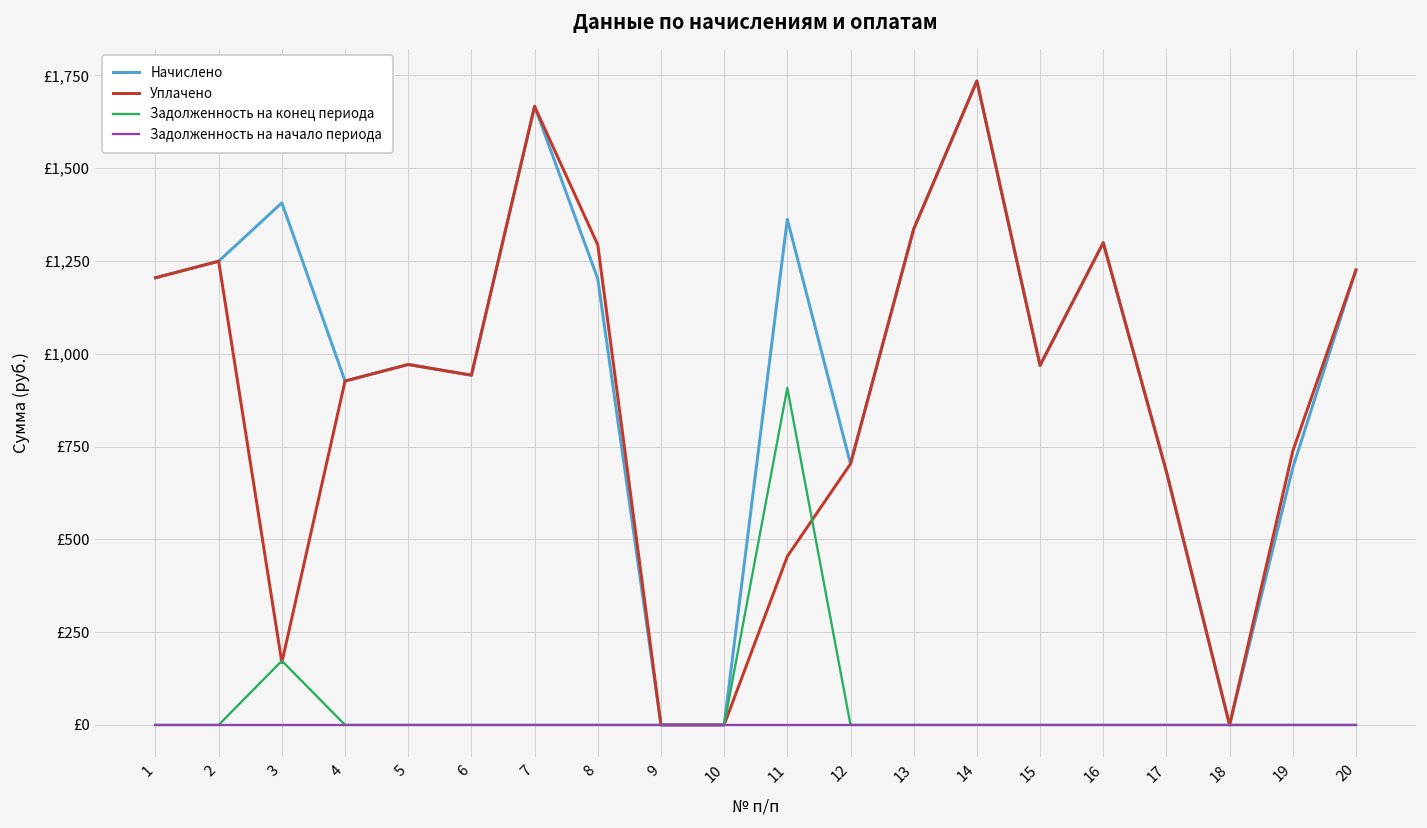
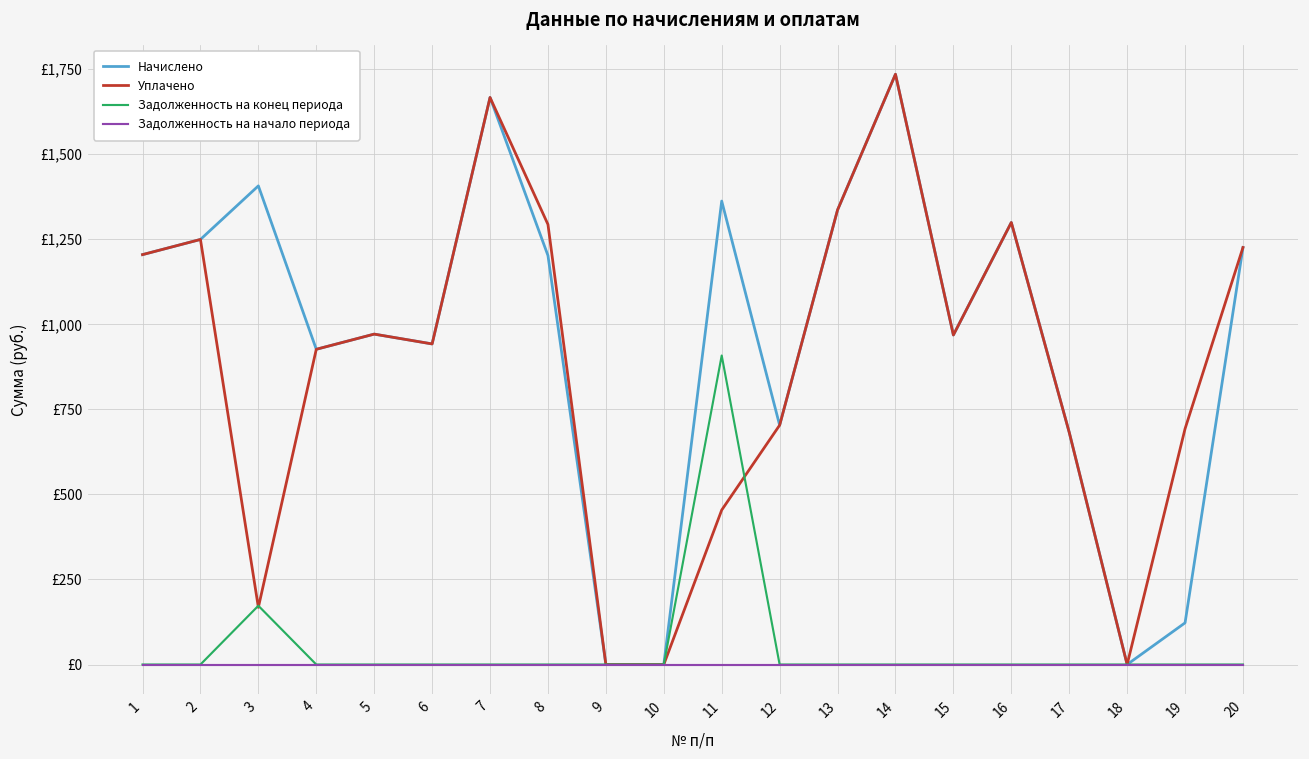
  {
    "Начислено": {
      "3": "£1,410",
      "8": "£1,200",
      "11": "£1,360",
-     "19": "£690"
+     "19": "£120"
    },
    "Уплачено": {
      "8": "£1,290",
      "11": "£450",
-     "19": "£740"
+     "19": "£690"
    },
    "Задолженность на конец периода": {
      "11": "£910"
    },
    "Задолженность на начало периода": {
      "3": "£0",
      "11": "£0"
    }
  }
